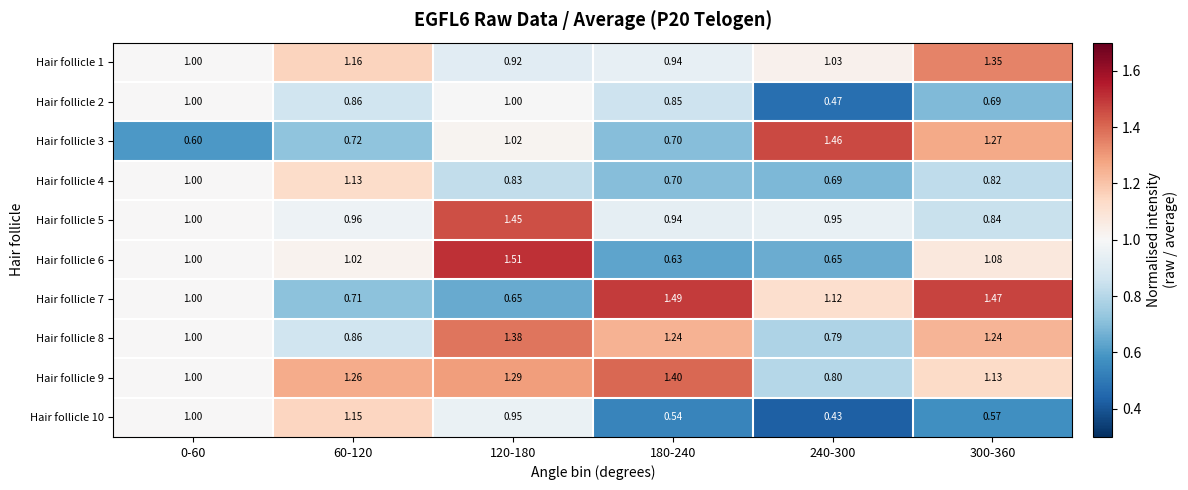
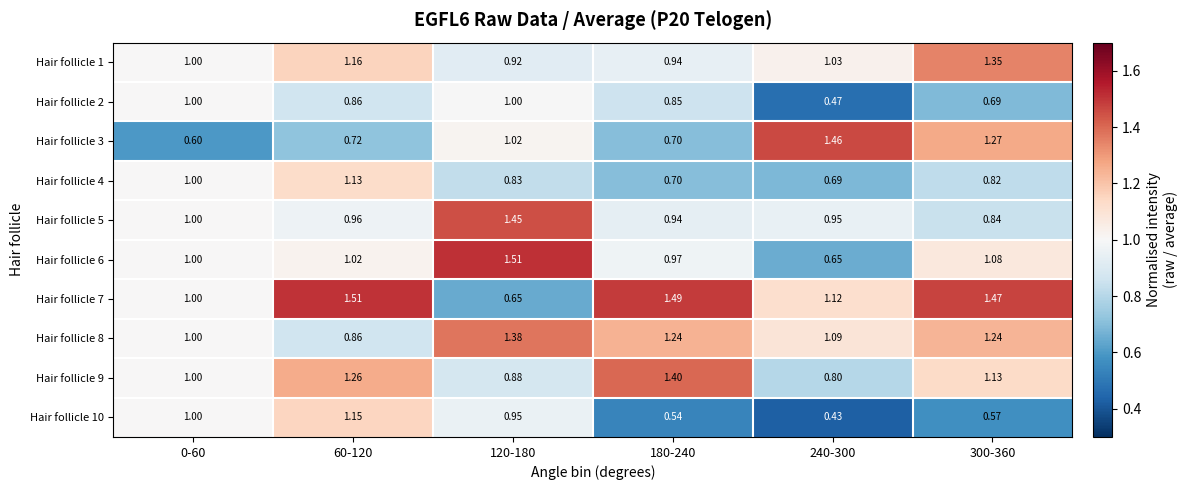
  {
    "Hair follicle 1": {
      "0-60": 1.00,
      "60-120": 1.16,
      "120-180": 0.92,
      "180-240": 0.94,
      "240-300": 1.03,
      "300-360": 1.35
    },
    "Hair follicle 2": {
      "0-60": 1.00,
      "60-120": 0.86,
      "120-180": 1.00,
      "180-240": 0.85,
      "240-300": 0.47,
      "300-360": 0.69
    },
    "Hair follicle 3": {
      "0-60": 0.60,
      "60-120": 0.72,
      "120-180": 1.02,
      "180-240": 0.70,
      "240-300": 1.46,
      "300-360": 1.27
    },
    "Hair follicle 4": {
      "0-60": 1.00,
      "60-120": 1.13,
      "120-180": 0.83,
      "180-240": 0.70,
      "240-300": 0.69,
      "300-360": 0.82
    },
    "Hair follicle 5": {
      "0-60": 1.00,
      "60-120": 0.96,
      "120-180": 1.45,
      "180-240": 0.94,
      "240-300": 0.95,
      "300-360": 0.84
    },
    "Hair follicle 6": {
      "0-60": 1.00,
      "60-120": 1.02,
      "120-180": 1.51,
-     "180-240": 0.63,
+     "180-240": 0.97,
      "240-300": 0.65,
      "300-360": 1.08
    },
    "Hair follicle 7": {
      "0-60": 1.00,
-     "60-120": 0.71,
+     "60-120": 1.51,
      "120-180": 0.65,
      "180-240": 1.49,
      "240-300": 1.12,
      "300-360": 1.47
    },
    "Hair follicle 8": {
      "0-60": 1.00,
      "60-120": 0.86,
      "120-180": 1.38,
      "180-240": 1.24,
-     "240-300": 0.79,
+     "240-300": 1.09,
      "300-360": 1.24
    },
    "Hair follicle 9": {
      "0-60": 1.00,
      "60-120": 1.26,
-     "120-180": 1.29,
+     "120-180": 0.88,
      "180-240": 1.40,
      "240-300": 0.80,
      "300-360": 1.13
    },
    "Hair follicle 10": {
      "0-60": 1.00,
      "60-120": 1.15,
      "120-180": 0.95,
      "180-240": 0.54,
      "240-300": 0.43,
      "300-360": 0.57
    }
  }
